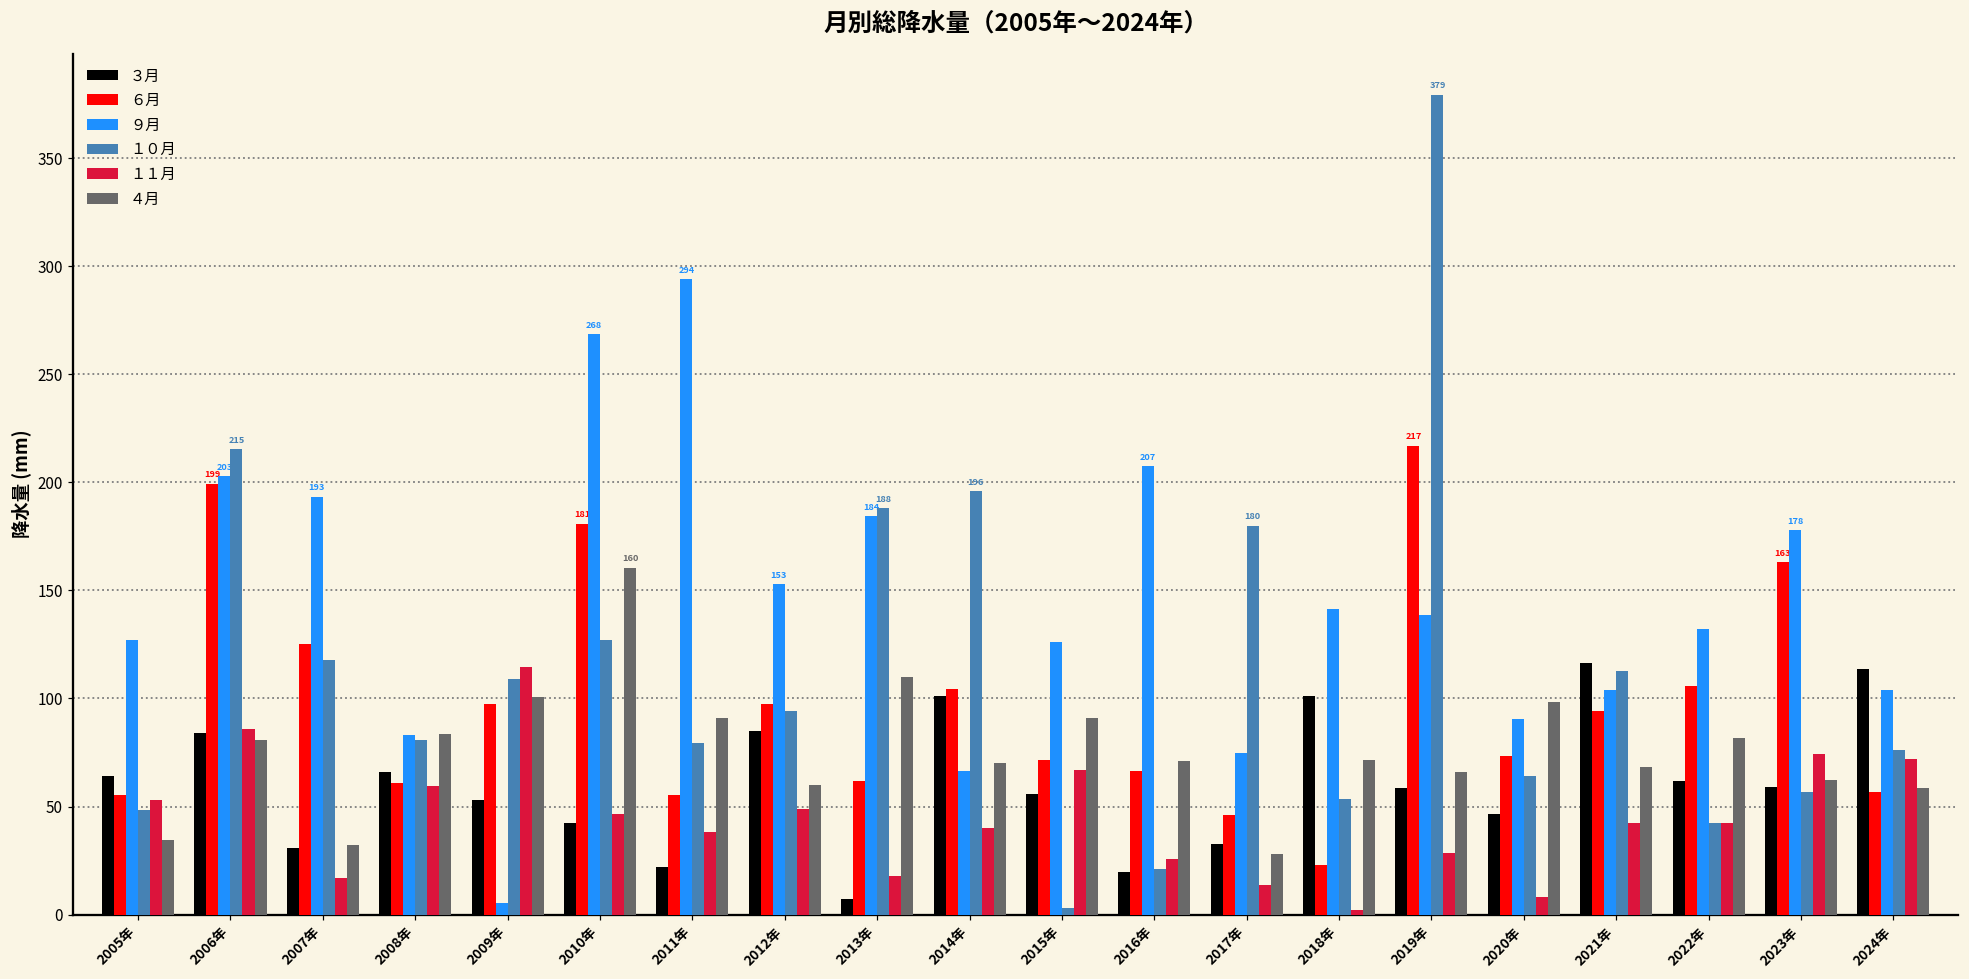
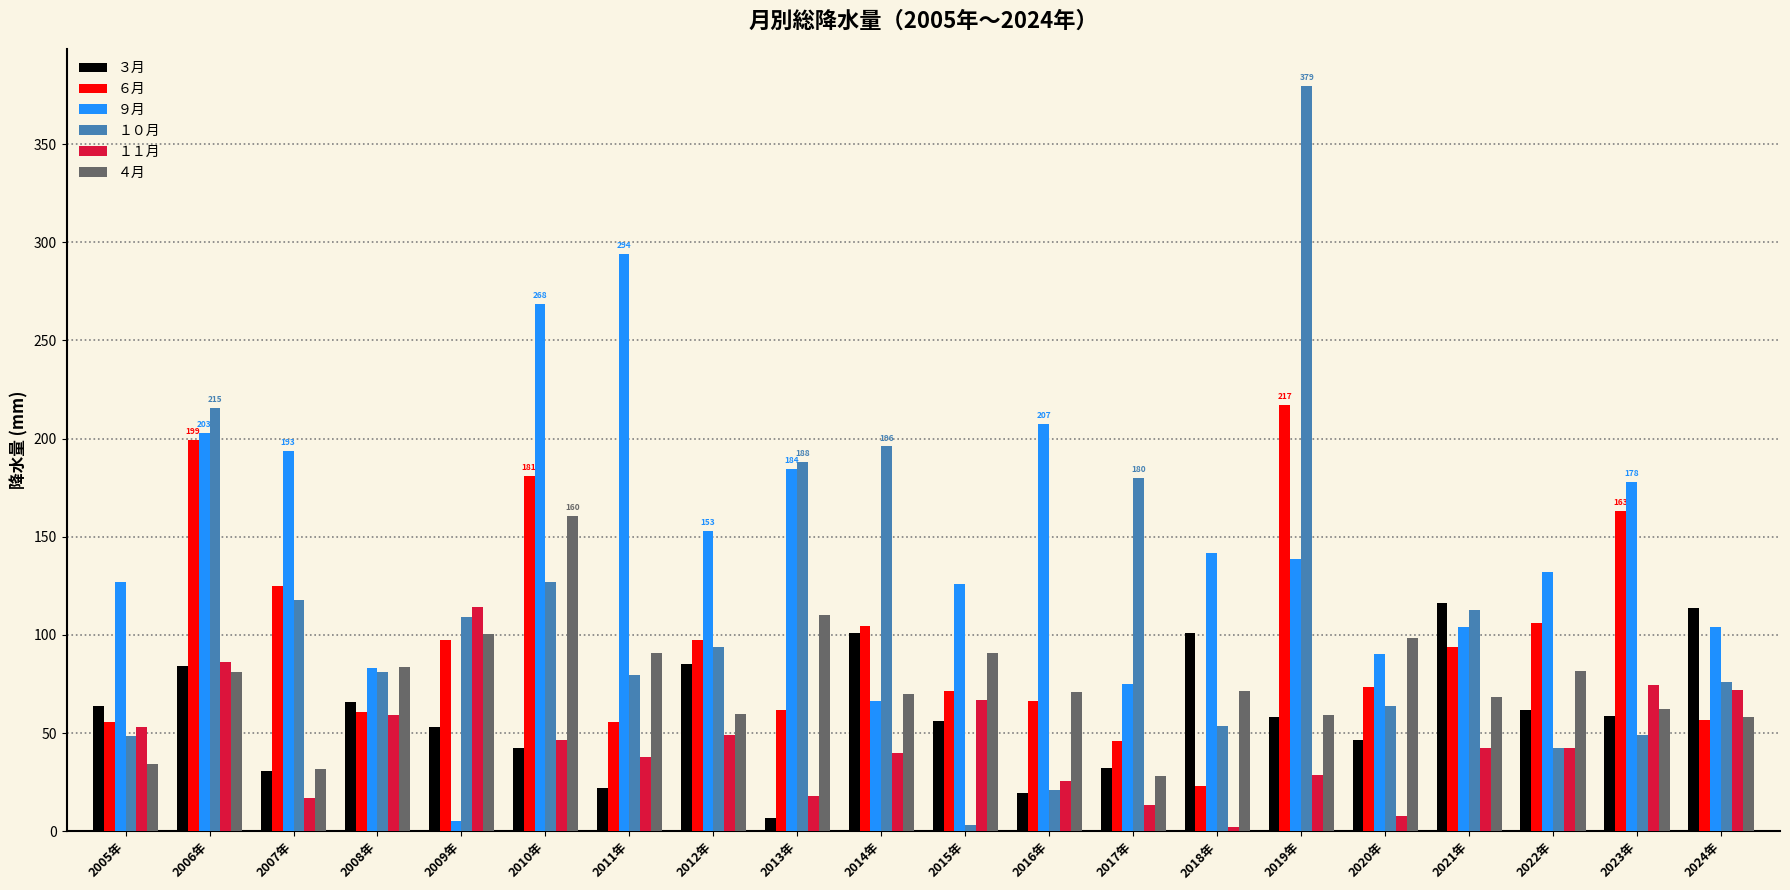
  {
    "３月": {
      "2005年": 64,
      "2006年": 84,
      "2007年": 31,
      "2008年": 66,
      "2009年": 53,
      "2010年": 43,
      "2011年": 22,
      "2012年": 85,
      "2013年": 7,
      "2014年": 101,
      "2015年": 56,
      "2016年": 20,
      "2017年": 33,
      "2018年": 101,
      "2019年": 59,
      "2020年": 47,
      "2021年": 117,
      "2022年": 62,
      "2023年": 59,
      "2024年": 114
    },
    "６月": {
      "2006年": 199,
      "2010年": 181,
      "2019年": 217,
      "2023年": 163
    },
    "９月": {
      "2006年": 203,
      "2007年": 193,
      "2010年": 268,
      "2011年": 294,
      "2012年": 153,
      "2013年": 184,
      "2016年": 207,
      "2023年": 178
    },
    "１０月": {
      "2005年": 49,
      "2007年": 118,
      "2008年": 81,
      "2009年": 109,
      "2010年": 127,
      "2011年": 80,
      "2012年": 94,
      "2015年": 3,
      "2016年": 21,
      "2018年": 54,
      "2020年": 64,
      "2021年": 113,
      "2022年": 43,
-     "2023年": 57,
+     "2023年": 49,
      "2024年": 76
    },
    "１１月": {
      "2005年": 53,
      "2006年": 86,
      "2007年": 17,
      "2008年": 60,
      "2009年": 115,
      "2010年": 47,
      "2011年": 38,
      "2012年": 49,
      "2013年": 18,
      "2014年": 40,
      "2015年": 67,
      "2016年": 26,
      "2017年": 14,
      "2018年": 2,
      "2019年": 29,
      "2020年": 8,
      "2021年": 43,
      "2022年": 43,
      "2023年": 75,
      "2024年": 72
    },
    "４月": {
      "2005年": 35,
      "2006年": 81,
      "2007年": 32,
      "2008年": 84,
      "2009年": 101,
      "2011年": 91,
      "2012年": 60,
      "2013年": 110,
      "2014年": 70,
      "2015年": 91,
      "2016年": 71,
      "2017年": 28,
      "2018年": 72,
-     "2019年": 66,
+     "2019年": 60,
      "2020年": 99,
      "2021年": 69,
      "2022年": 82,
      "2023年": 63,
      "2024年": 59
    }
  }
